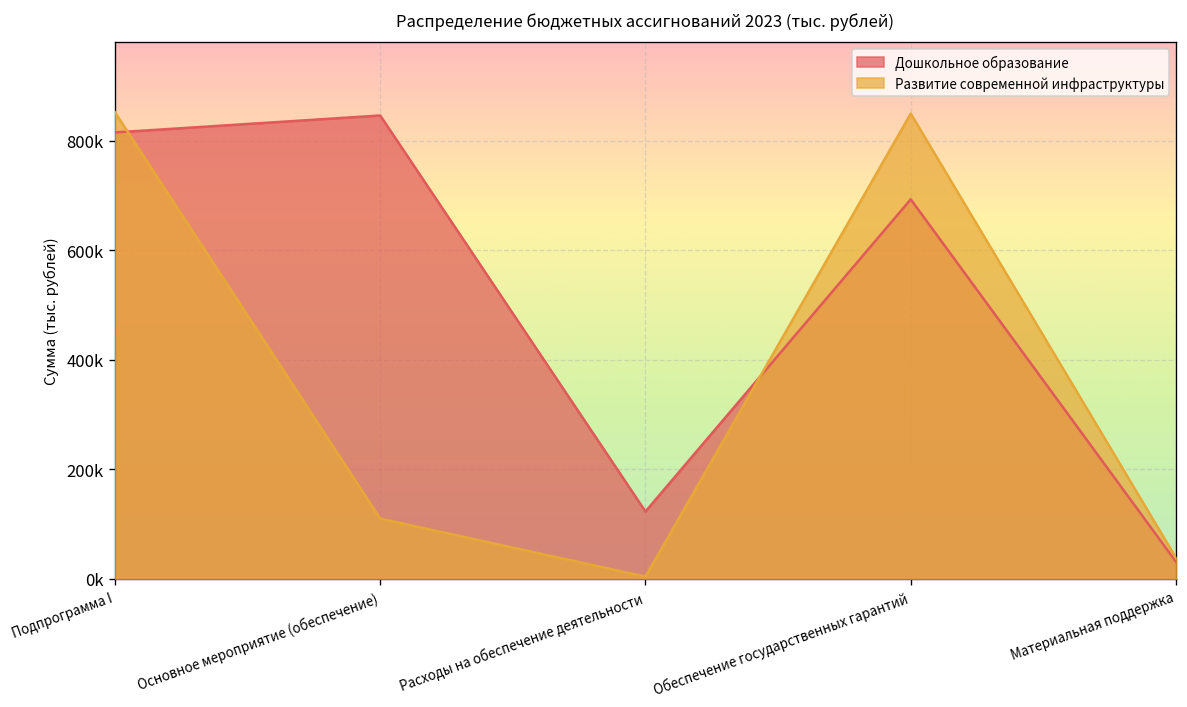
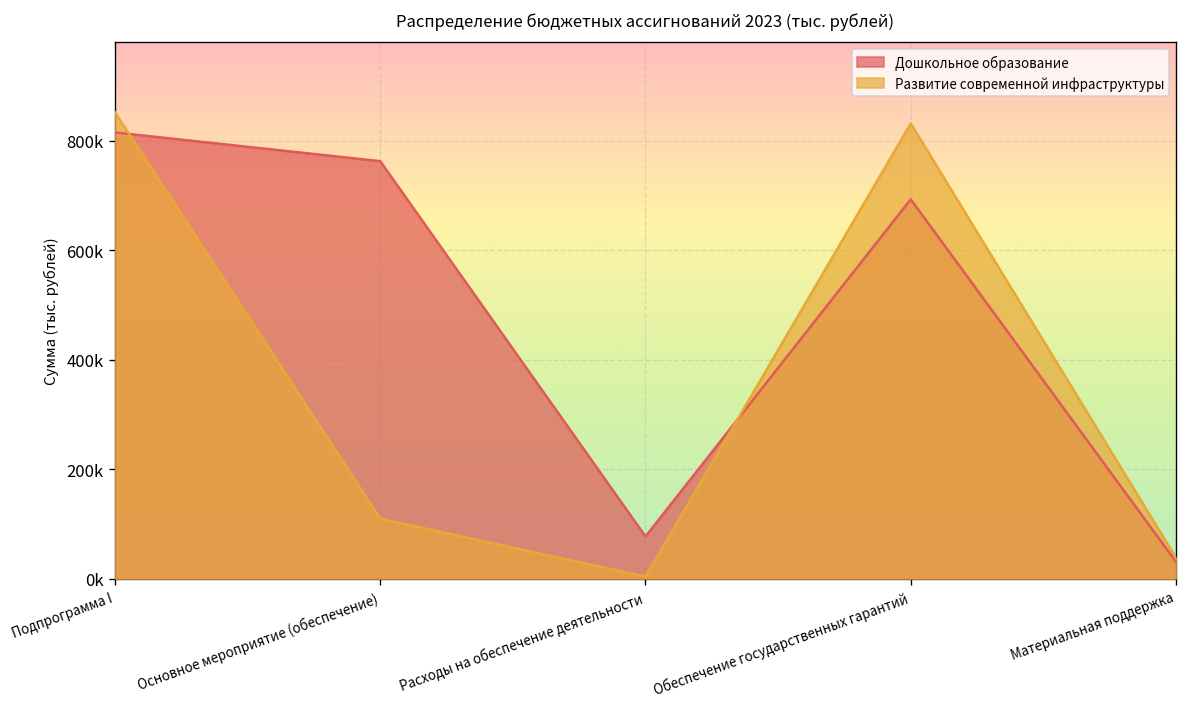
  {
    "Дошкольное образование": {
      "Подпрограмма I": 820000,
-     "Основное мероприятие (обеспечение)": 850000,
-     "Расходы на обеспечение деятельности": 120000,
+     "Основное мероприятие (обеспечение)": 760000,
+     "Расходы на обеспечение деятельности": 80000,
      "Обеспечение государственных гарантий": 690000,
      "Материальная поддержка": 30000
    },
    "Развитие современной инфраструктуры": {
      "Подпрограмма I": 850000,
      "Основное мероприятие (обеспечение)": 110000,
      "Расходы на обеспечение деятельности": 0,
-     "Обеспечение государственных гарантий": 850000,
+     "Обеспечение государственных гарантий": 830000,
      "Материальная поддержка": 40000
    }
  }
